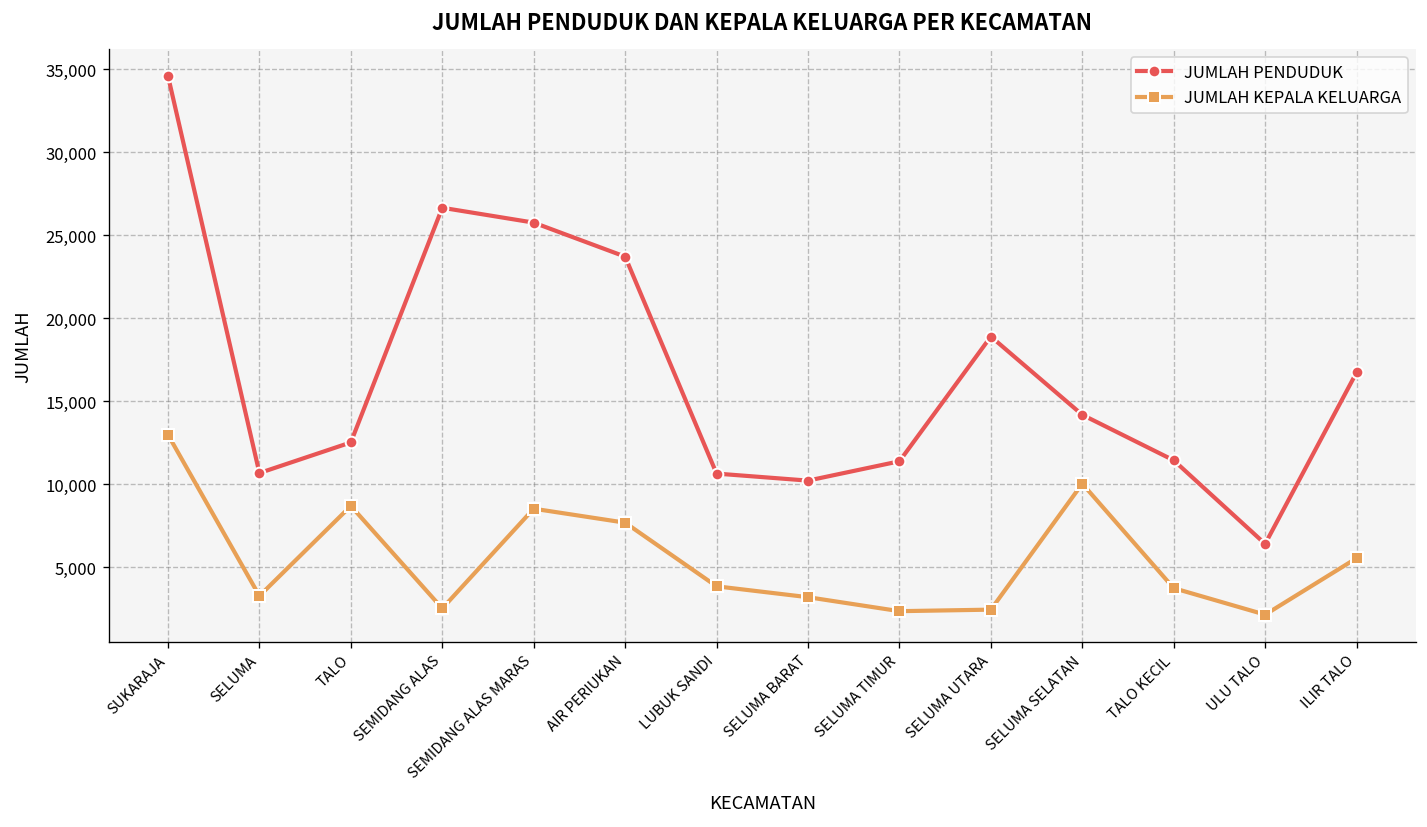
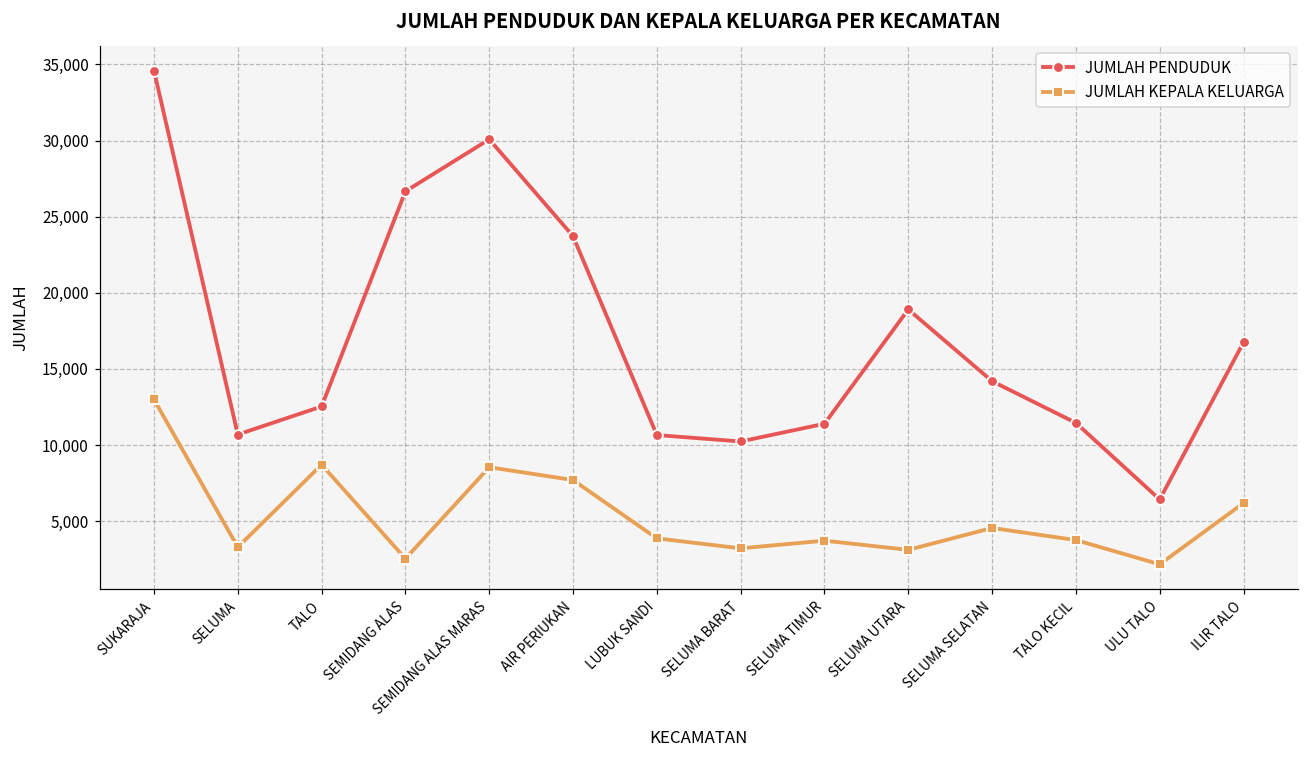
  {
    "JUMLAH PENDUDUK": {
      "SUKARAJA": "34,600",
      "SELUMA": "10,700",
      "TALO": "12,500",
      "SEMIDANG ALAS": "26,700",
-     "SEMIDANG ALAS MARAS": "25,800",
+     "SEMIDANG ALAS MARAS": "30,100",
      "AIR PERIUKAN": "23,700",
      "LUBUK SANDI": "10,700",
      "SELUMA BARAT": "10,200",
      "SELUMA TIMUR": "11,400",
      "SELUMA UTARA": "18,900",
      "SELUMA SELATAN": "14,200",
      "TALO KECIL": "11,500",
      "ULU TALO": "6,400",
      "ILIR TALO": "16,700"
    },
    "JUMLAH KEPALA KELUARGA": {
      "SUKARAJA": "13,000",
      "SELUMA": "3,300",
      "TALO": "8,700",
      "SEMIDANG ALAS": "2,500",
      "SEMIDANG ALAS MARAS": "8,500",
      "AIR PERIUKAN": "7,700",
      "LUBUK SANDI": "3,900",
      "SELUMA BARAT": "3,200",
-     "SELUMA TIMUR": "2,400",
-     "SELUMA UTARA": "2,500",
-     "SELUMA SELATAN": "10,000",
+     "SELUMA TIMUR": "3,700",
+     "SELUMA UTARA": "3,100",
+     "SELUMA SELATAN": "4,600",
      "TALO KECIL": "3,800",
      "ULU TALO": "2,200",
-     "ILIR TALO": "5,600"
+     "ILIR TALO": "6,200"
    }
  }
